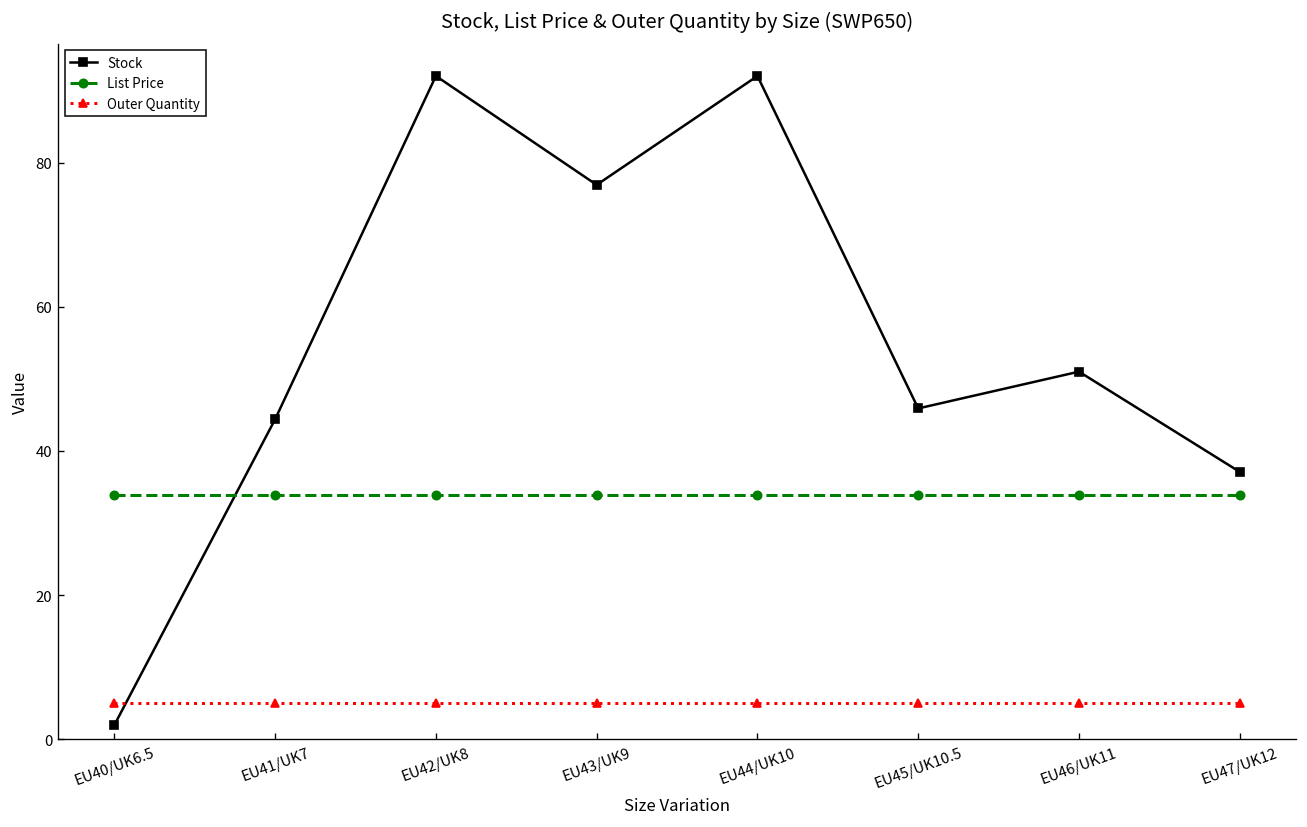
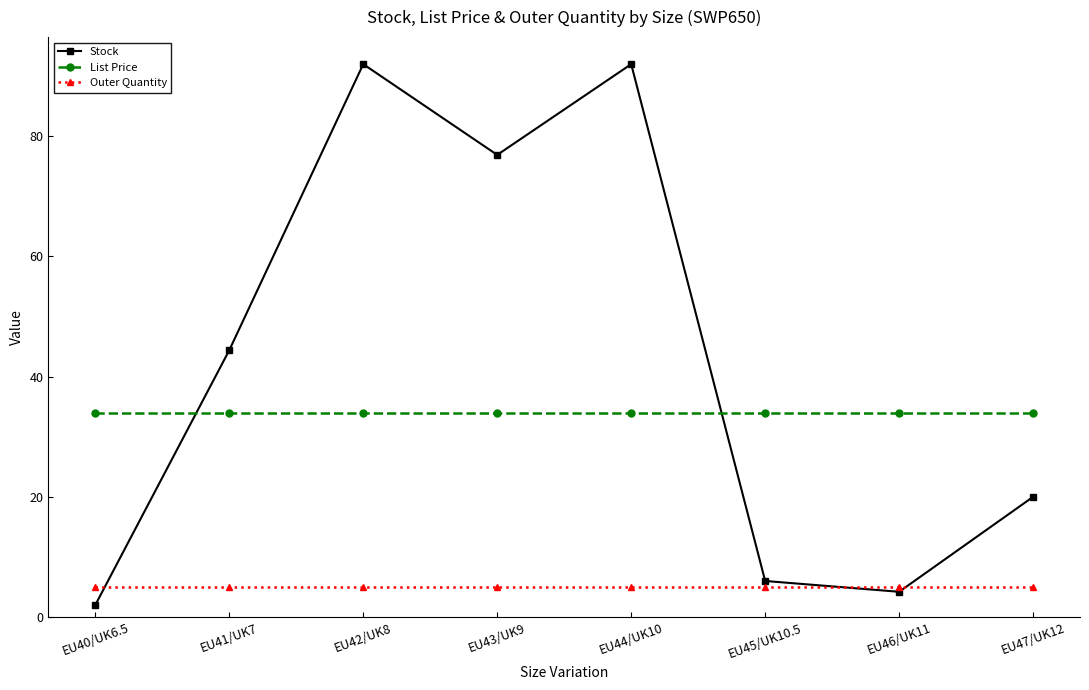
  {
    "Stock": {
      "EU40/UK6.5": 2,
      "EU41/UK7": 44,
      "EU42/UK8": 92,
      "EU43/UK9": 77,
      "EU44/UK10": 92,
-     "EU45/UK10.5": 46,
-     "EU46/UK11": 51,
-     "EU47/UK12": 37
+     "EU45/UK10.5": 6,
+     "EU46/UK11": 4,
+     "EU47/UK12": 20
    },
    "List Price": {
      "EU40/UK6.5": 34,
      "EU41/UK7": 34,
      "EU42/UK8": 34,
      "EU43/UK9": 34,
      "EU44/UK10": 34,
      "EU45/UK10.5": 34,
      "EU46/UK11": 34,
      "EU47/UK12": 34
    },
    "Outer Quantity": {
      "EU40/UK6.5": 5,
      "EU41/UK7": 5,
      "EU42/UK8": 5,
      "EU43/UK9": 5,
      "EU44/UK10": 5,
      "EU45/UK10.5": 5,
      "EU46/UK11": 5,
      "EU47/UK12": 5
    }
  }
